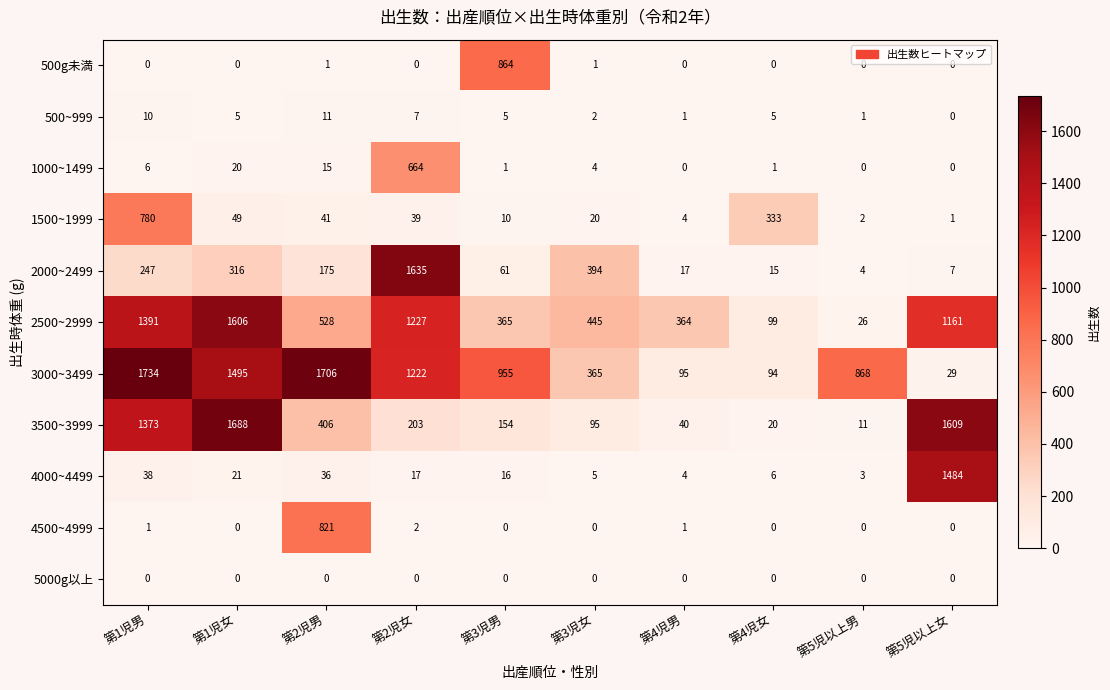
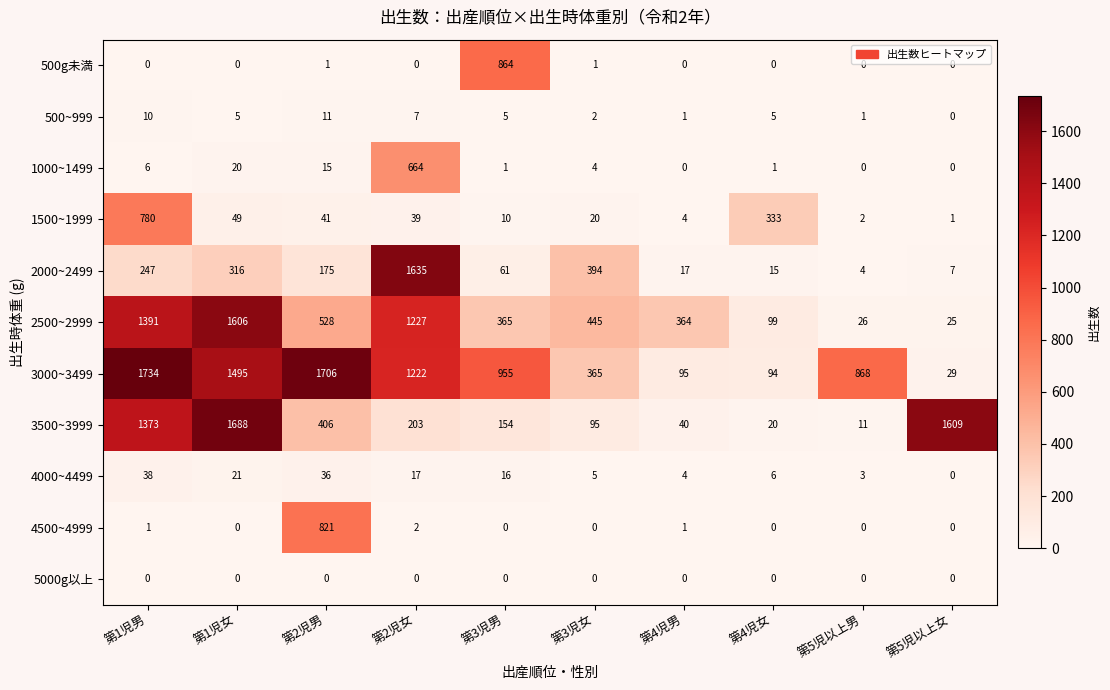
  {
    "500g未満": {
      "第1児男": 0,
      "第1児女": 0,
      "第2児男": 1,
      "第2児女": 0,
      "第3児男": 864,
      "第3児女": 1,
      "第4児男": 0,
      "第4児女": 0
    },
    "500~999": {
      "第1児男": 10,
      "第1児女": 5,
      "第2児男": 11,
      "第2児女": 7,
      "第3児男": 5,
      "第3児女": 2,
      "第4児男": 1,
      "第4児女": 5,
      "第5児以上男": 1,
      "第5児以上女": 0
    },
    "1000~1499": {
      "第1児男": 6,
      "第1児女": 20,
      "第2児男": 15,
      "第2児女": 664,
      "第3児男": 1,
      "第3児女": 4,
      "第4児男": 0,
      "第4児女": 1,
      "第5児以上男": 0,
      "第5児以上女": 0
    },
    "1500~1999": {
      "第1児男": 780,
      "第1児女": 49,
      "第2児男": 41,
      "第2児女": 39,
      "第3児男": 10,
      "第3児女": 20,
      "第4児男": 4,
      "第4児女": 333,
      "第5児以上男": 2,
      "第5児以上女": 1
    },
    "2000~2499": {
      "第1児男": 247,
      "第1児女": 316,
      "第2児男": 175,
      "第2児女": 1635,
      "第3児男": 61,
      "第3児女": 394,
      "第4児男": 17,
      "第4児女": 15,
      "第5児以上男": 4,
      "第5児以上女": 7
    },
    "2500~2999": {
      "第1児男": 1391,
      "第1児女": 1606,
      "第2児男": 528,
      "第2児女": 1227,
      "第3児男": 365,
      "第3児女": 445,
      "第4児男": 364,
      "第4児女": 99,
      "第5児以上男": 26,
-     "第5児以上女": 1161
+     "第5児以上女": 25
    },
    "3000~3499": {
      "第1児男": 1734,
      "第1児女": 1495,
      "第2児男": 1706,
      "第2児女": 1222,
      "第3児男": 955,
      "第3児女": 365,
      "第4児男": 95,
      "第4児女": 94,
      "第5児以上男": 868,
      "第5児以上女": 29
    },
    "3500~3999": {
      "第1児男": 1373,
      "第1児女": 1688,
      "第2児男": 406,
      "第2児女": 203,
      "第3児男": 154,
      "第3児女": 95,
      "第4児男": 40,
      "第4児女": 20,
      "第5児以上男": 11,
      "第5児以上女": 1609
    },
    "4000~4499": {
      "第1児男": 38,
      "第1児女": 21,
      "第2児男": 36,
      "第2児女": 17,
      "第3児男": 16,
      "第3児女": 5,
      "第4児男": 4,
      "第4児女": 6,
      "第5児以上男": 3,
-     "第5児以上女": 1484
+     "第5児以上女": 0
    },
    "4500~4999": {
      "第1児男": 1,
      "第1児女": 0,
      "第2児男": 821,
      "第2児女": 2,
      "第3児男": 0,
      "第3児女": 0,
      "第4児男": 1,
      "第4児女": 0,
      "第5児以上男": 0,
      "第5児以上女": 0
    },
    "5000g以上": {
      "第1児男": 0,
      "第1児女": 0,
      "第2児男": 0,
      "第2児女": 0,
      "第3児男": 0,
      "第3児女": 0,
      "第4児男": 0,
      "第4児女": 0,
      "第5児以上男": 0,
      "第5児以上女": 0
    }
  }
